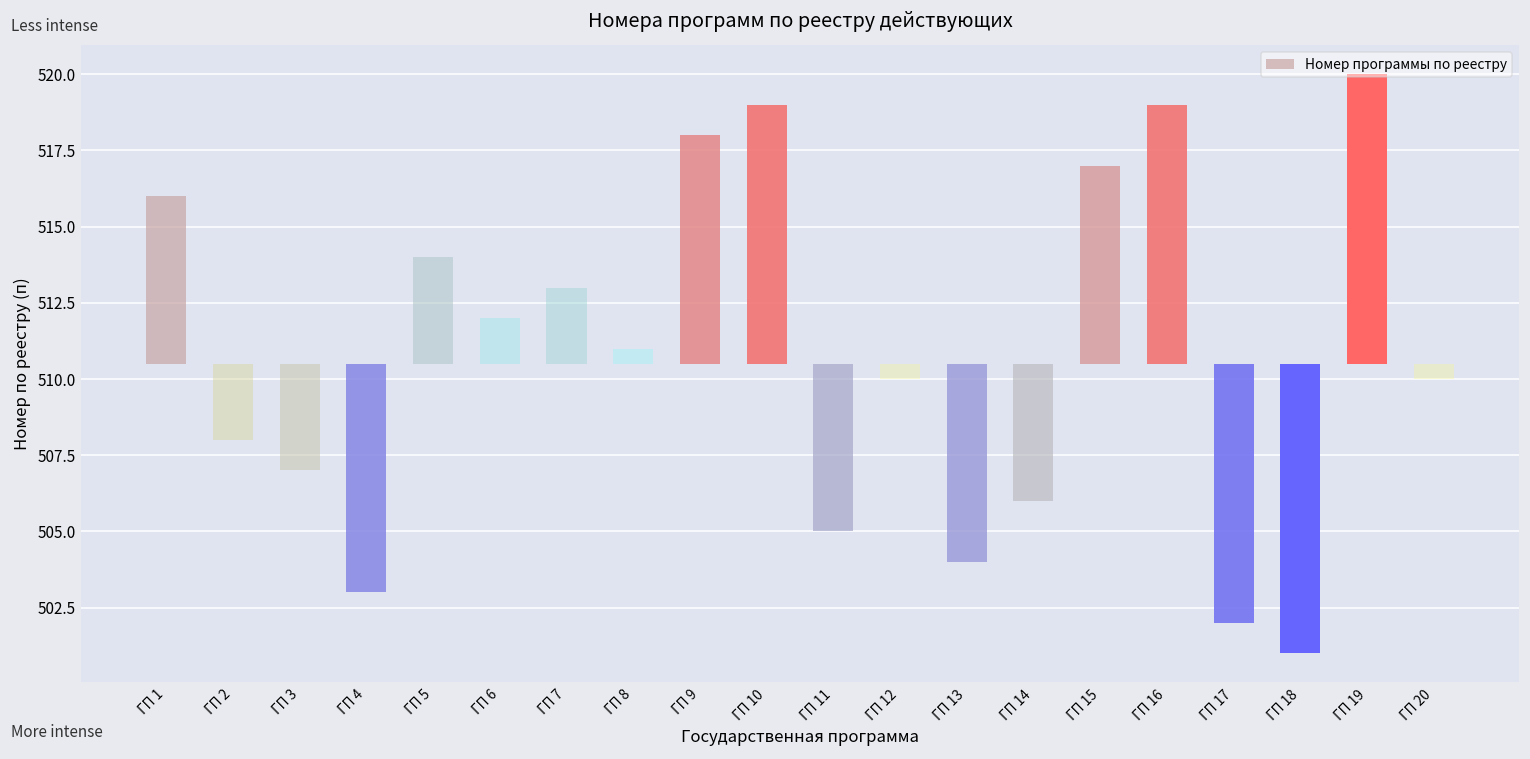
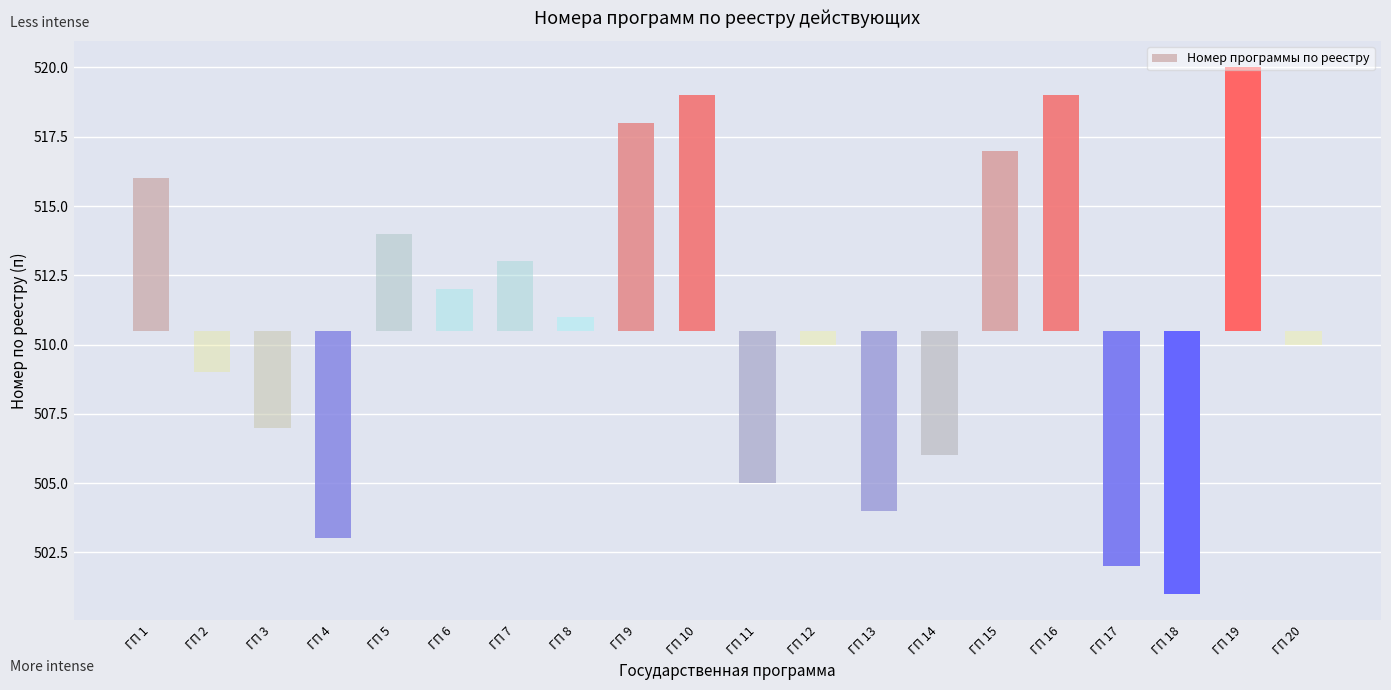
  {
    "ГП 1": 516,
-   "ГП 2": 508,
+   "ГП 2": 509,
    "ГП 3": 507,
    "ГП 4": 503,
    "ГП 5": 514,
    "ГП 6": 512,
    "ГП 7": 513,
    "ГП 8": 511,
    "ГП 9": 518,
    "ГП 10": 519,
    "ГП 11": 505,
    "ГП 12": 510,
    "ГП 13": 504,
    "ГП 14": 506,
    "ГП 15": 517,
    "ГП 16": 519,
    "ГП 17": 502,
    "ГП 18": 501,
    "ГП 20": 510
  }
